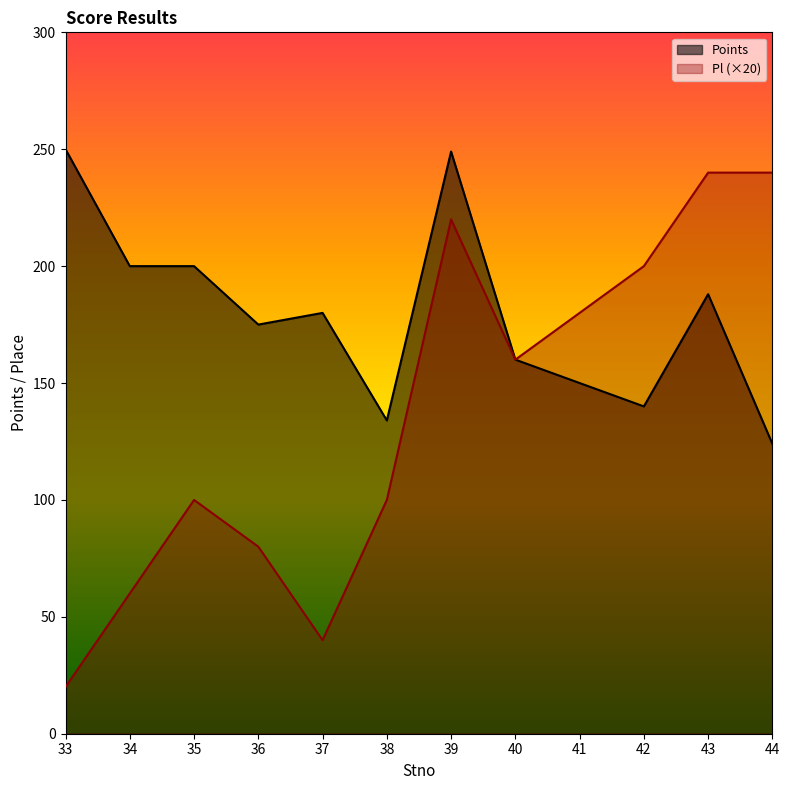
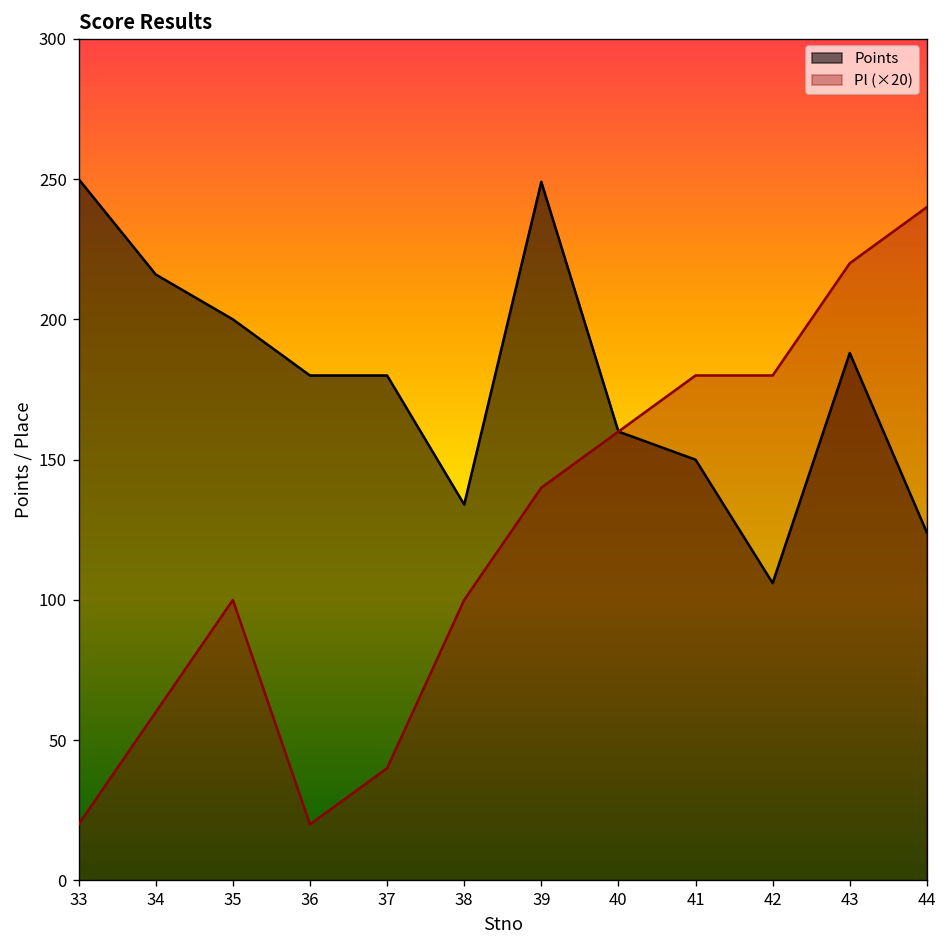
  {
    "Points": {
      "33": 250,
-     "34": 200,
+     "34": 216,
      "35": 200,
-     "36": 175,
+     "36": 180,
      "37": 180,
      "38": 134,
      "39": 249,
      "41": 150,
-     "42": 140,
+     "42": 106,
      "43": 188,
      "44": 124
    },
    "Pl (×20)": {
      "33": 20,
      "34": 60,
      "35": 100,
-     "36": 80,
+     "36": 20,
      "37": 40,
      "38": 100,
-     "39": 220,
+     "39": 140,
      "41": 180,
-     "42": 200,
-     "43": 240,
+     "42": 180,
+     "43": 220,
      "44": 240
    }
  }
